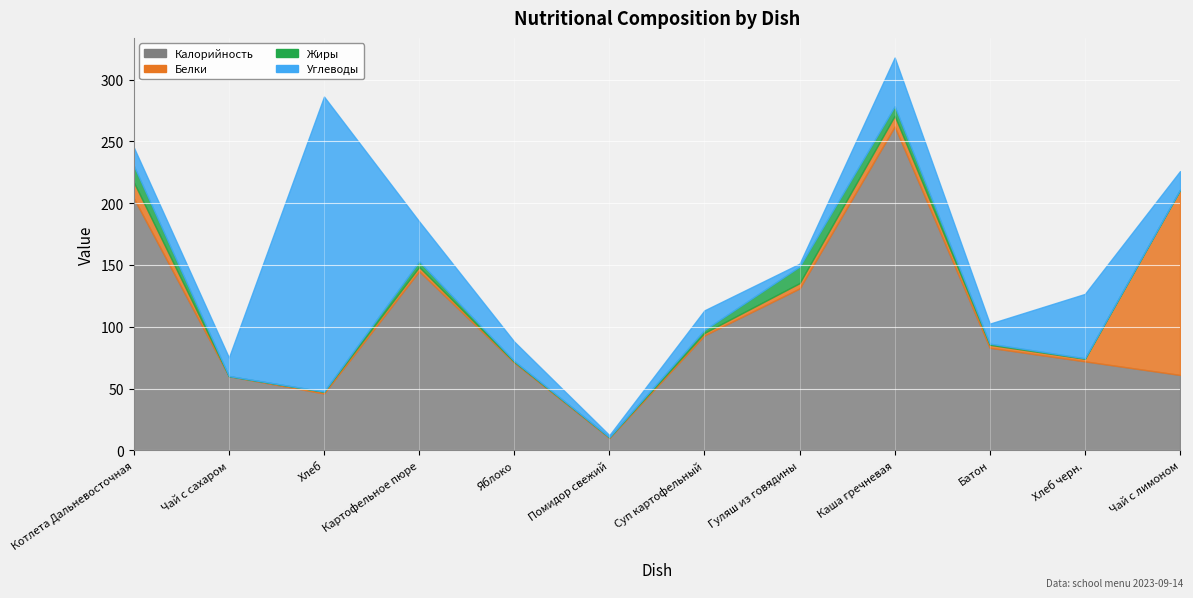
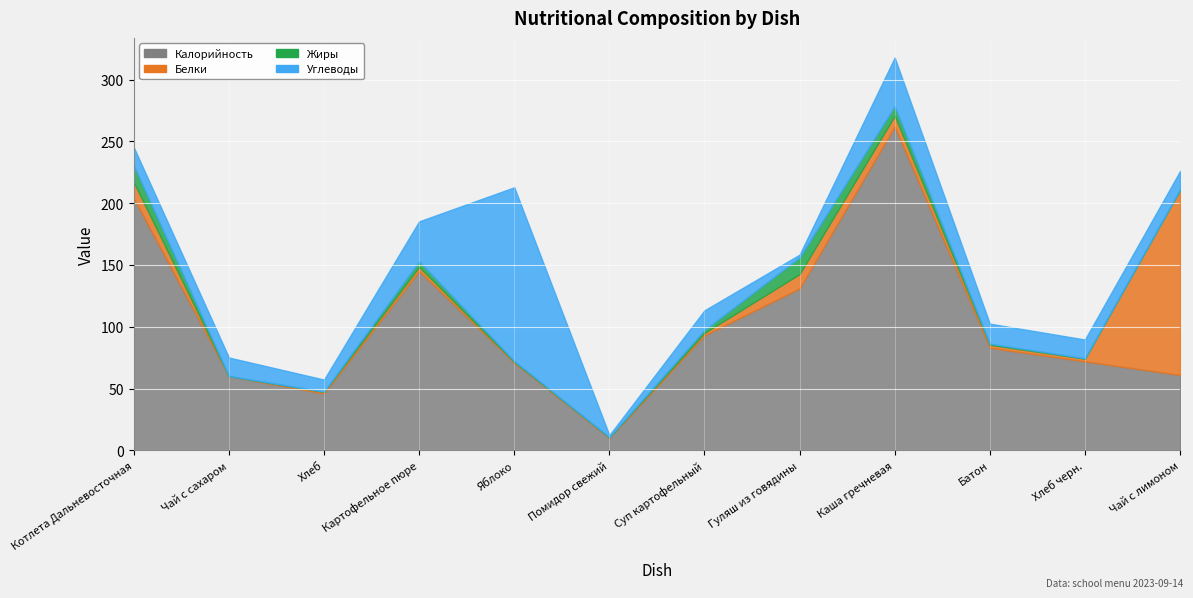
  {
    "Калорийность": {
      "Котлета Дальневосточная": 204,
      "Картофельное пюре": 145,
      "Гуляш из говядины": 131,
      "Каша гречневая": 262,
      "Батон": 83,
      "Хлеб черн.": 72,
      "Чай с лимоном": 61
    },
    "Белки": {
      "Котлета Дальневосточная": 13,
      "Картофельное пюре": 3,
-     "Гуляш из говядины": 4,
+     "Гуляш из говядины": 12,
      "Каша гречневая": 9
    },
    "Жиры": {
      "Котлета Дальневосточная": 13,
      "Картофельное пюре": 5,
      "Суп картофельный": 2,
      "Гуляш из говядины": 13,
      "Каша гречневая": 8
    },
    "Углеводы": {
      "Котлета Дальневосточная": 15,
      "Чай с сахаром": 15,
-     "Хлеб": 239,
+     "Хлеб": 10,
      "Картофельное пюре": 32,
-     "Яблоко": 16,
+     "Яблоко": 141,
      "Суп картофельный": 16,
      "Гуляш из говядины": 2,
      "Каша гречневая": 39,
      "Батон": 16,
-     "Хлеб черн.": 52,
+     "Хлеб черн.": 15,
      "Чай с лимоном": 15
    }
  }
